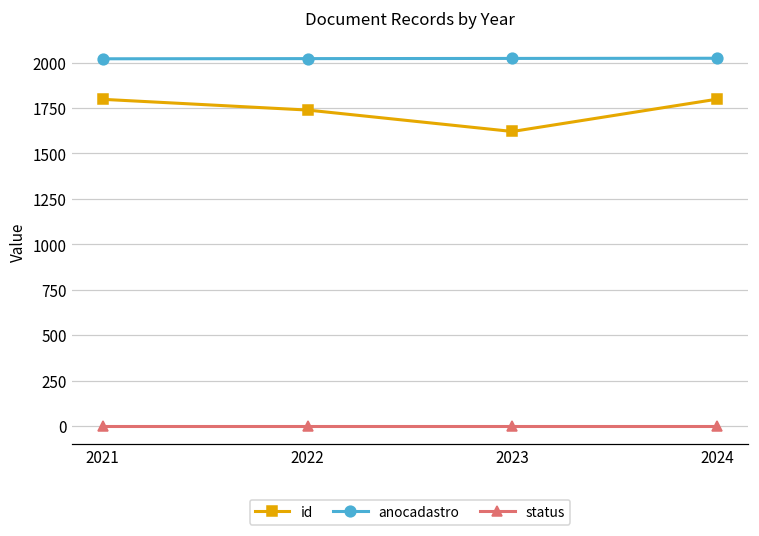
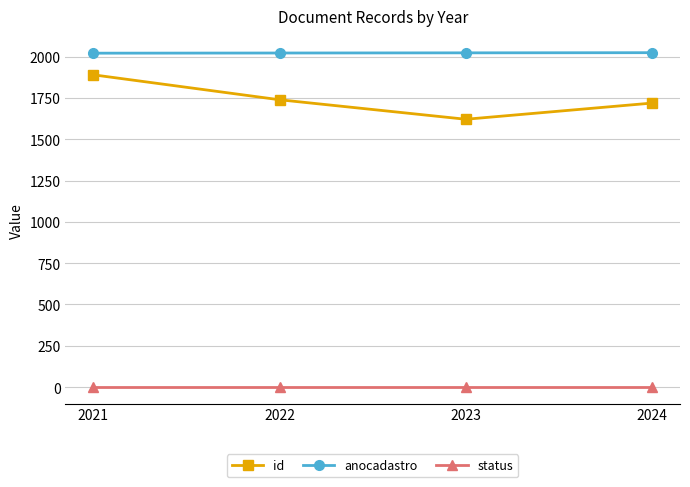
  {
    "id": {
-     "2021": 1800,
+     "2021": 1890,
      "2022": 1740,
      "2023": 1620,
-     "2024": 1800
+     "2024": 1720
    },
    "anocadastro": {
      "2021": 2020,
      "2022": 2020,
      "2023": 2020,
      "2024": 2020
    },
    "status": {
      "2021": 0,
      "2022": 0,
      "2023": 0,
      "2024": 0
    }
  }
